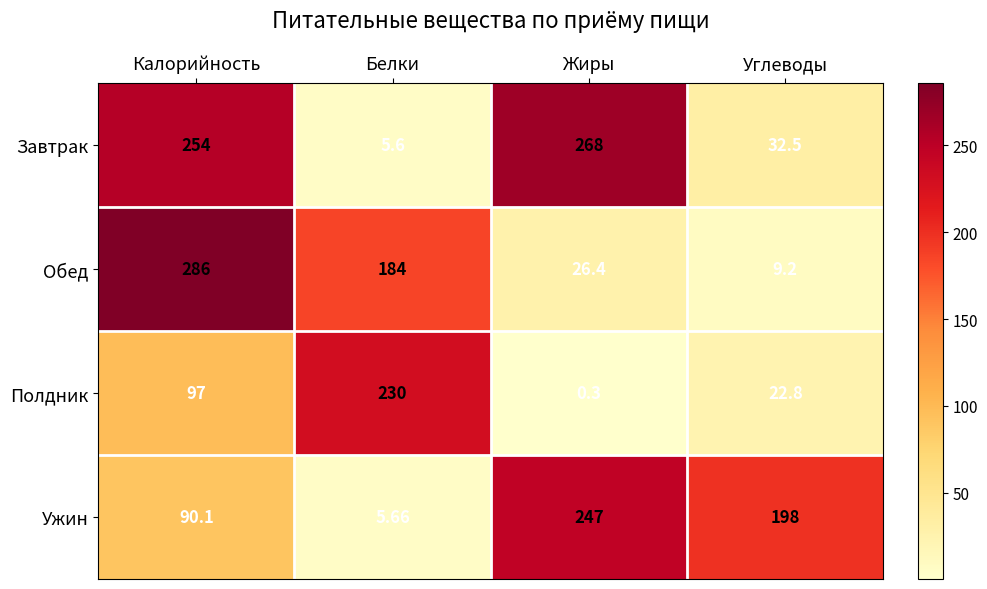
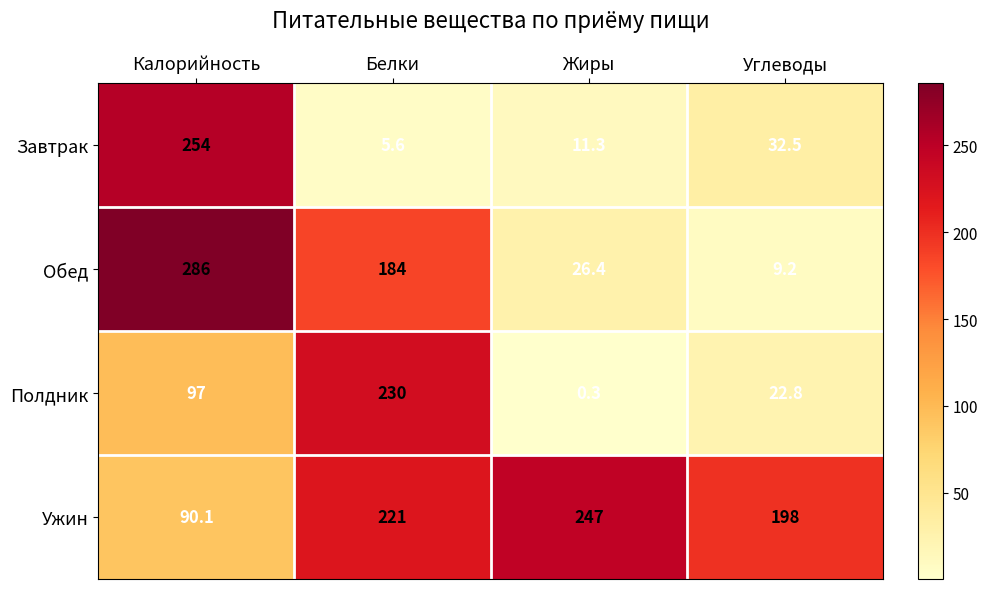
  {
    "Завтрак": {
      "Калорийность": 254,
      "Белки": 5.6,
-     "Жиры": 268,
+     "Жиры": 11.3,
      "Углеводы": 32.5
    },
    "Обед": {
      "Калорийность": 286,
      "Белки": 184,
      "Жиры": 26.4,
      "Углеводы": 9.2
    },
    "Полдник": {
      "Калорийность": 97,
      "Белки": 230,
      "Жиры": 0.3,
      "Углеводы": 22.8
    },
    "Ужин": {
      "Калорийность": 90.1,
-     "Белки": 5.66,
+     "Белки": 221,
      "Жиры": 247,
      "Углеводы": 198
    }
  }
